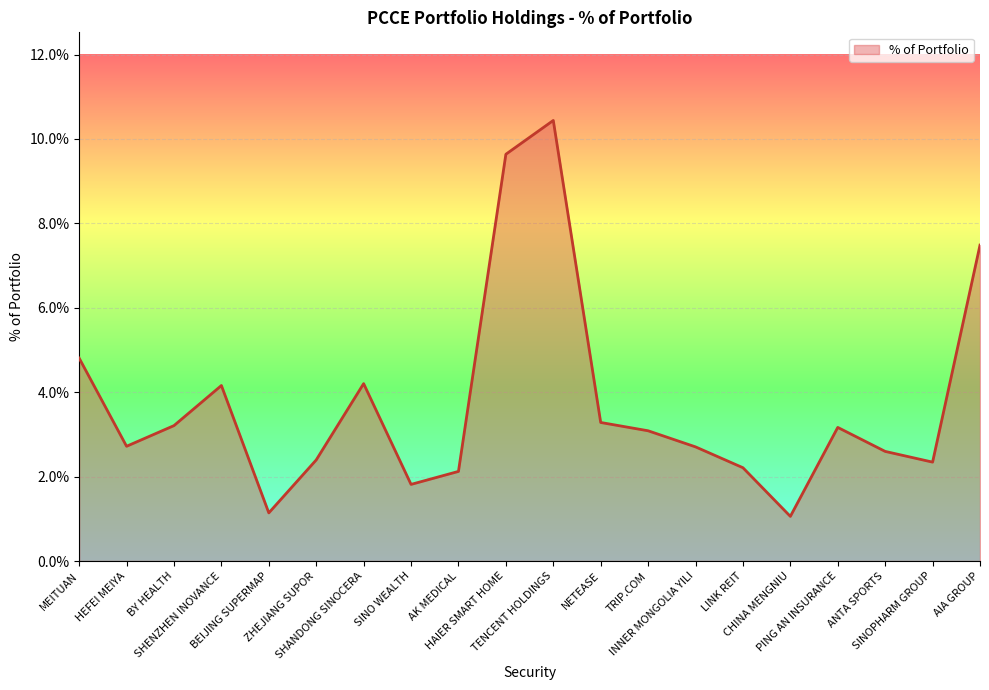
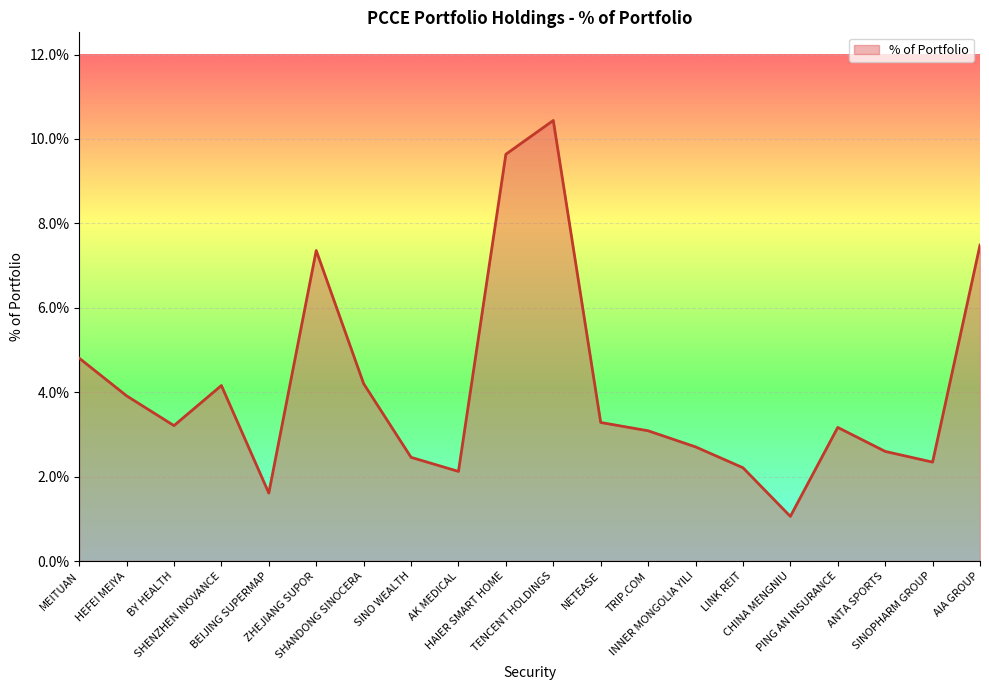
  {
    "MEITUAN": "4.8%",
-   "HEFEI MEIYA": "2.7%",
+   "HEFEI MEIYA": "3.9%",
    "BY HEALTH": "3.2%",
    "SHENZHEN INOVANCE": "4.2%",
-   "BEIJING SUPERMAP": "1.1%",
-   "ZHEJIANG SUPOR": "2.4%",
+   "BEIJING SUPERMAP": "1.6%",
+   "ZHEJIANG SUPOR": "7.4%",
    "SHANDONG SINOCERA": "4.2%",
-   "SINO WEALTH": "1.8%",
+   "SINO WEALTH": "2.5%",
    "AK MEDICAL": "2.1%",
    "HAIER SMART HOME": "9.6%",
    "TENCENT HOLDINGS": "10.4%",
    "NETEASE": "3.3%",
    "TRIP.COM": "3.1%",
    "INNER MONGOLIA YILI": "2.7%",
    "LINK REIT": "2.2%",
    "CHINA MENGNIU": "1.1%",
    "PING AN INSURANCE": "3.2%",
    "ANTA SPORTS": "2.6%",
    "SINOPHARM GROUP": "2.3%",
    "AIA GROUP": "7.5%"
  }
